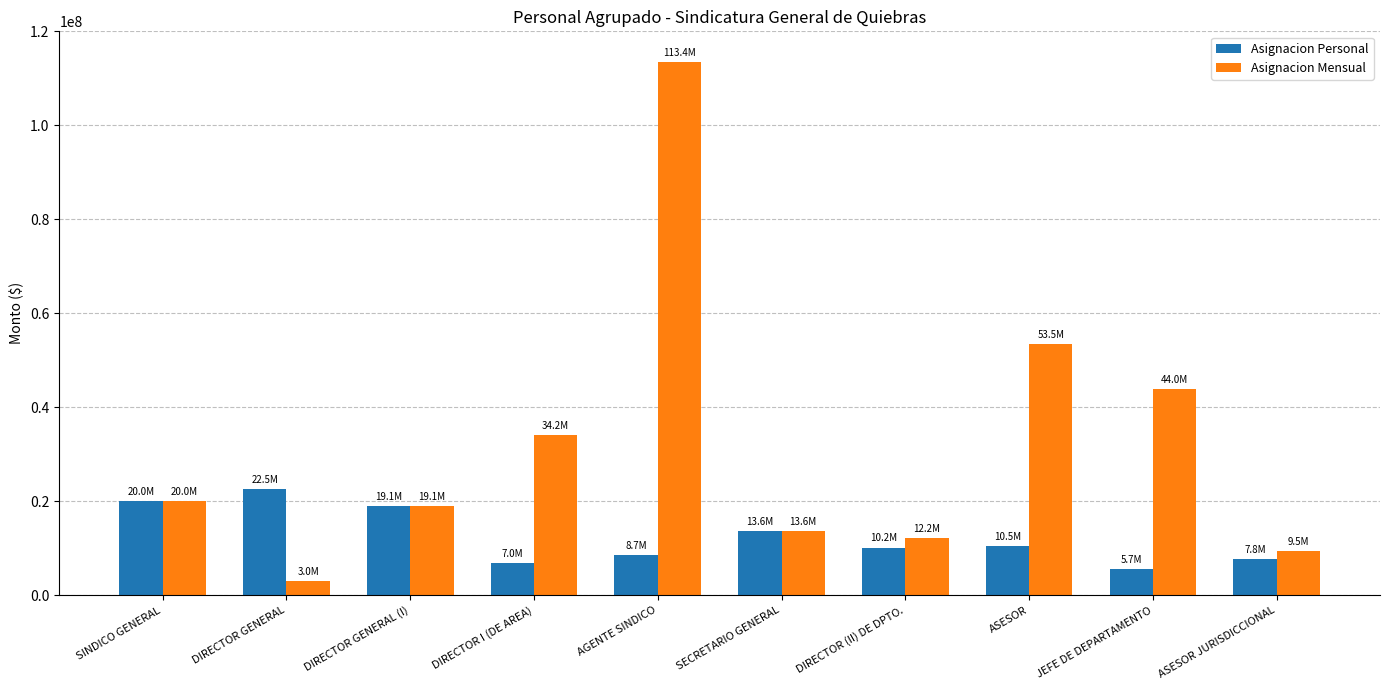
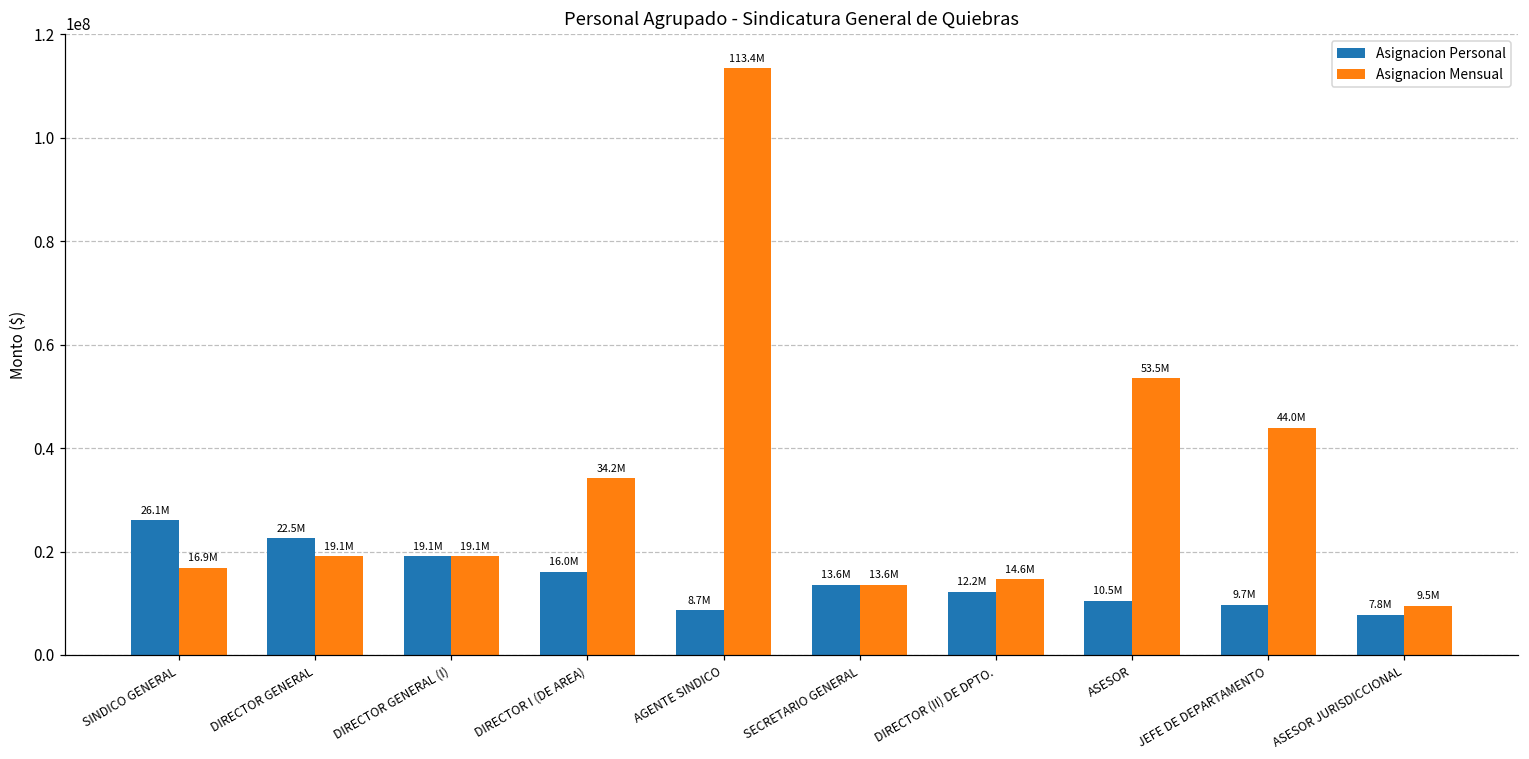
  {
    "Asignacion Personal": {
-     "SINDICO GENERAL": "20.0M",
+     "SINDICO GENERAL": "26.1M",
      "DIRECTOR GENERAL": "22.5M",
      "DIRECTOR GENERAL (I)": "19.1M",
-     "DIRECTOR I (DE AREA)": "7.0M",
+     "DIRECTOR I (DE AREA)": "16.0M",
      "AGENTE SINDICO": "8.7M",
      "SECRETARIO GENERAL": "13.6M",
-     "DIRECTOR (II) DE DPTO.": "10.2M",
+     "DIRECTOR (II) DE DPTO.": "12.2M",
      "ASESOR": "10.5M",
-     "JEFE DE DEPARTAMENTO": "5.7M",
+     "JEFE DE DEPARTAMENTO": "9.7M",
      "ASESOR JURISDICCIONAL": "7.8M"
    },
    "Asignacion Mensual": {
-     "SINDICO GENERAL": "20.0M",
-     "DIRECTOR GENERAL": "3.0M",
+     "SINDICO GENERAL": "16.9M",
+     "DIRECTOR GENERAL": "19.1M",
      "DIRECTOR GENERAL (I)": "19.1M",
      "DIRECTOR I (DE AREA)": "34.2M",
      "AGENTE SINDICO": "113.4M",
      "SECRETARIO GENERAL": "13.6M",
-     "DIRECTOR (II) DE DPTO.": "12.2M",
+     "DIRECTOR (II) DE DPTO.": "14.6M",
      "ASESOR": "53.5M",
      "JEFE DE DEPARTAMENTO": "44.0M",
      "ASESOR JURISDICCIONAL": "9.5M"
    }
  }
